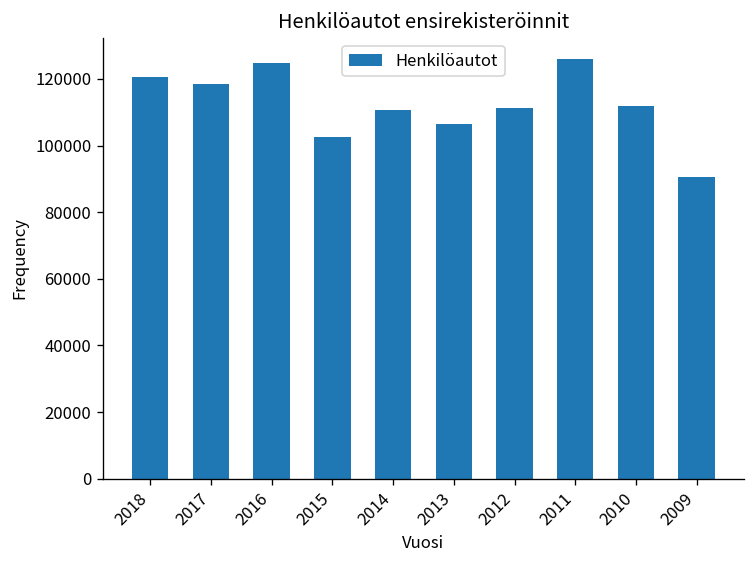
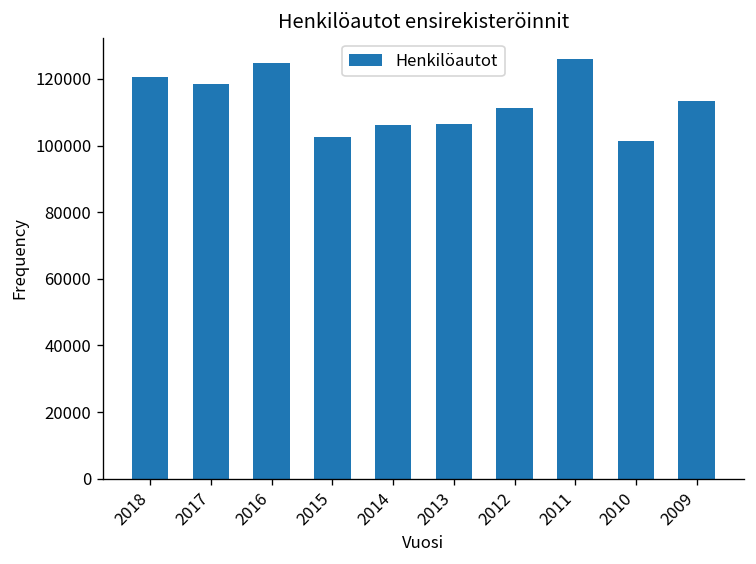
  {
    "2018": 120000,
    "2017": 119000,
    "2016": 125000,
    "2015": 103000,
-   "2014": 111000,
+   "2014": 106000,
    "2013": 106000,
    "2012": 111000,
    "2011": 126000,
-   "2010": 112000,
-   "2009": 91000
+   "2010": 101000,
+   "2009": 113000
  }
